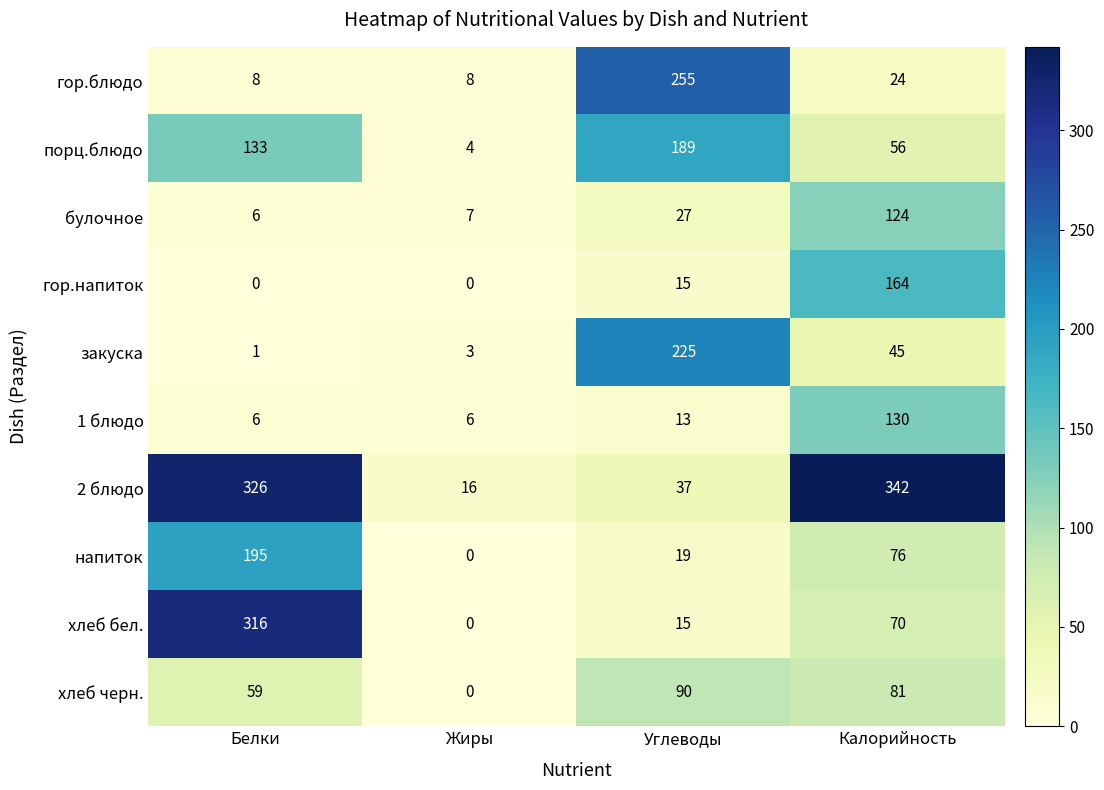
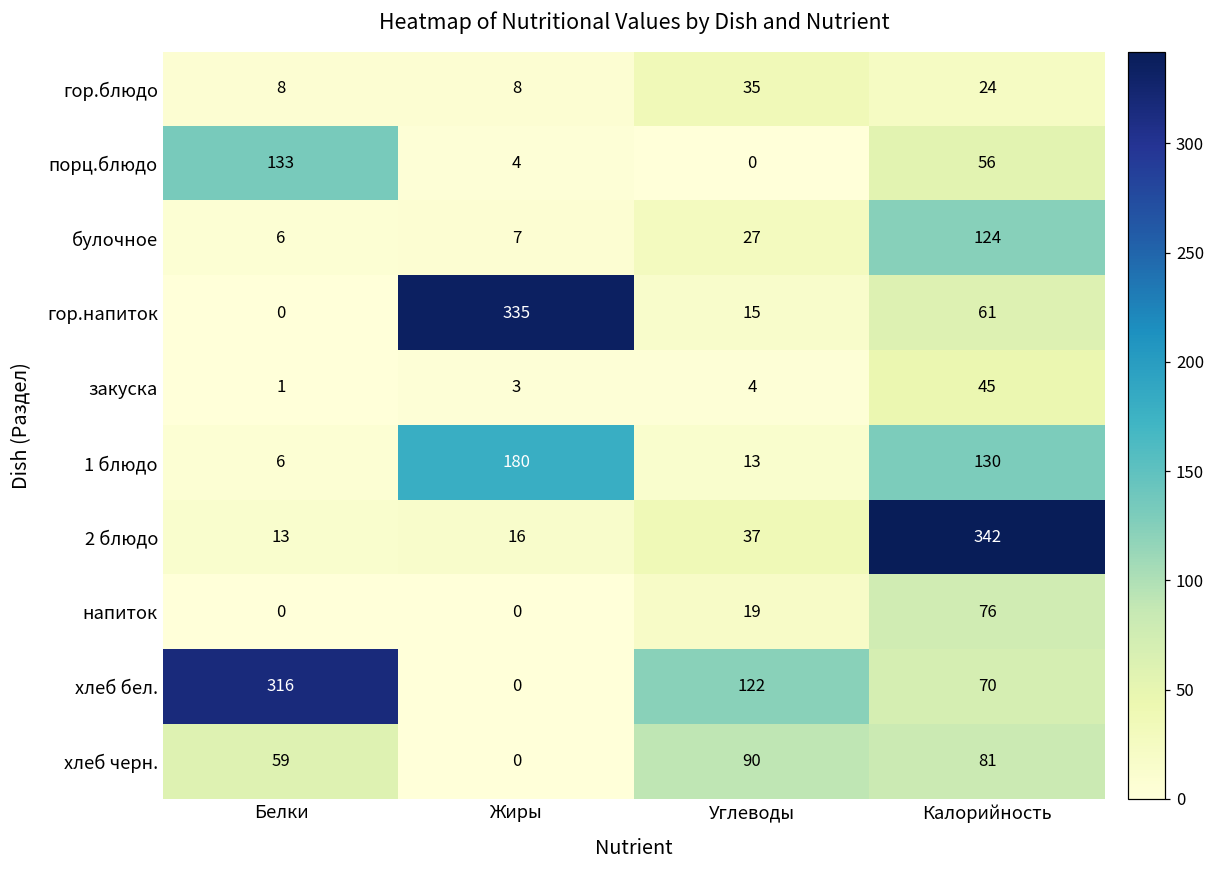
  {
    "гор.блюдо": {
      "Белки": 8,
      "Жиры": 8,
-     "Углеводы": 255,
+     "Углеводы": 35,
      "Калорийность": 24
    },
    "порц.блюдо": {
      "Белки": 133,
      "Жиры": 4,
-     "Углеводы": 189,
+     "Углеводы": 0,
      "Калорийность": 56
    },
    "булочное": {
      "Белки": 6,
      "Жиры": 7,
      "Углеводы": 27,
      "Калорийность": 124
    },
    "гор.напиток": {
      "Белки": 0,
-     "Жиры": 0,
+     "Жиры": 335,
      "Углеводы": 15,
-     "Калорийность": 164
+     "Калорийность": 61
    },
    "закуска": {
      "Белки": 1,
      "Жиры": 3,
-     "Углеводы": 225,
+     "Углеводы": 4,
      "Калорийность": 45
    },
    "1 блюдо": {
      "Белки": 6,
-     "Жиры": 6,
+     "Жиры": 180,
      "Углеводы": 13,
      "Калорийность": 130
    },
    "2 блюдо": {
-     "Белки": 326,
+     "Белки": 13,
      "Жиры": 16,
      "Углеводы": 37,
      "Калорийность": 342
    },
    "напиток": {
-     "Белки": 195,
+     "Белки": 0,
      "Жиры": 0,
      "Углеводы": 19,
      "Калорийность": 76
    },
    "хлеб бел.": {
      "Белки": 316,
      "Жиры": 0,
-     "Углеводы": 15,
+     "Углеводы": 122,
      "Калорийность": 70
    },
    "хлеб черн.": {
      "Белки": 59,
      "Жиры": 0,
      "Углеводы": 90,
      "Калорийность": 81
    }
  }
